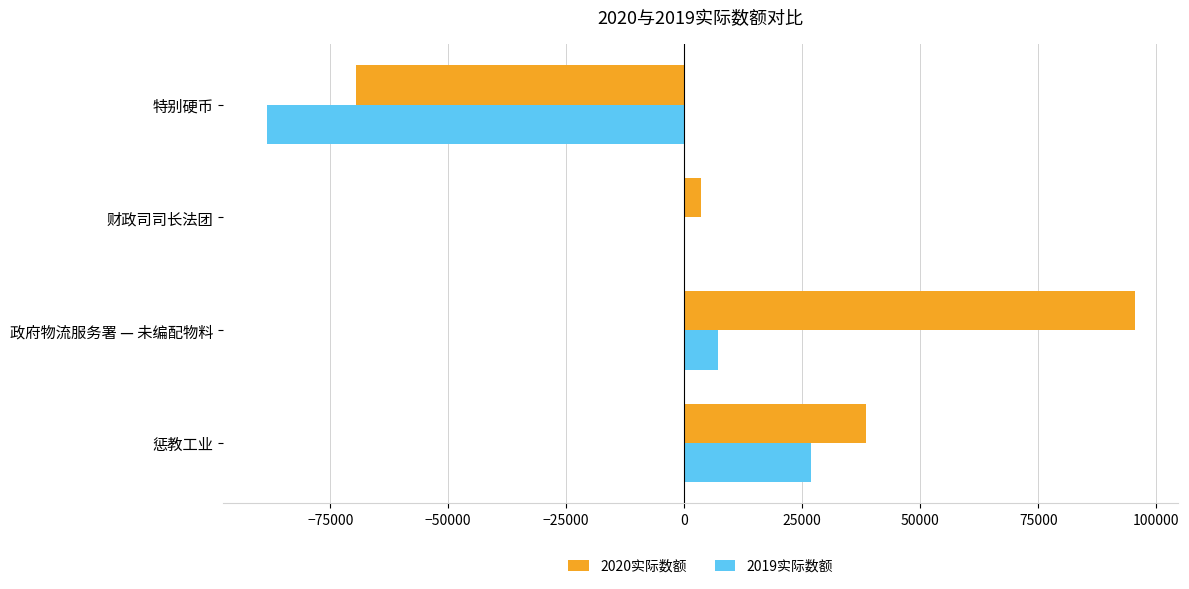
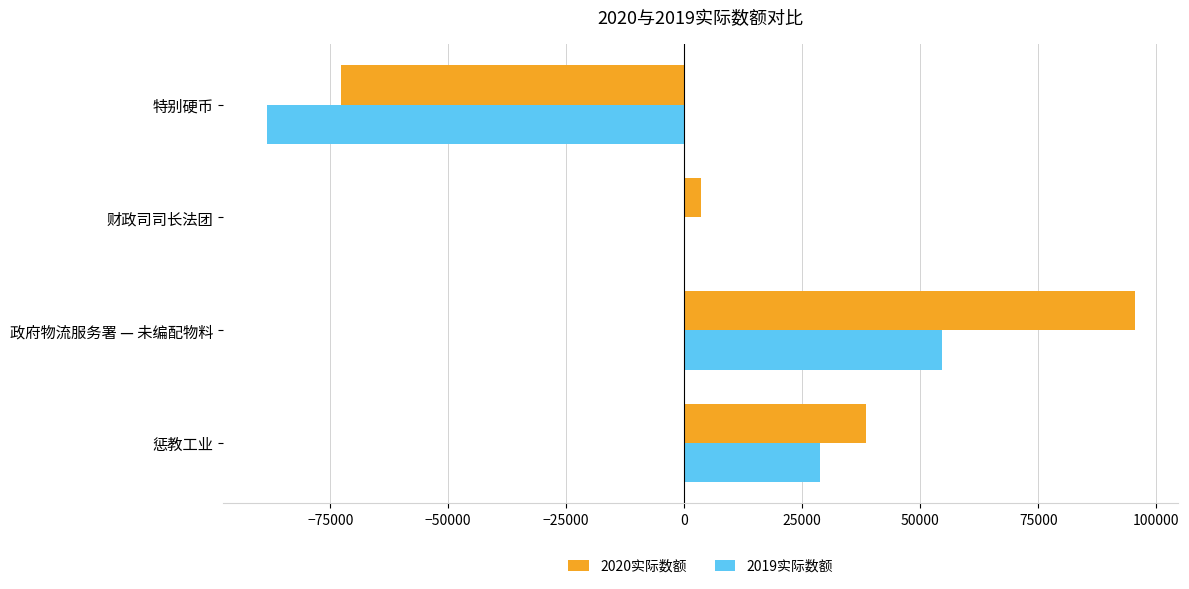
  {
    "2020实际数额": {
-     "特别硬币": -69000,
+     "特别硬币": -73000,
      "财政司司长法团": 4000,
      "政府物流服务署 — 未编配物料": 95000,
      "惩教工业": 38000
    },
    "2019实际数额": {
      "特别硬币": -88000,
-     "政府物流服务署 — 未编配物料": 7000,
-     "惩教工业": 27000
+     "政府物流服务署 — 未编配物料": 55000,
+     "惩教工业": 29000
    }
  }
